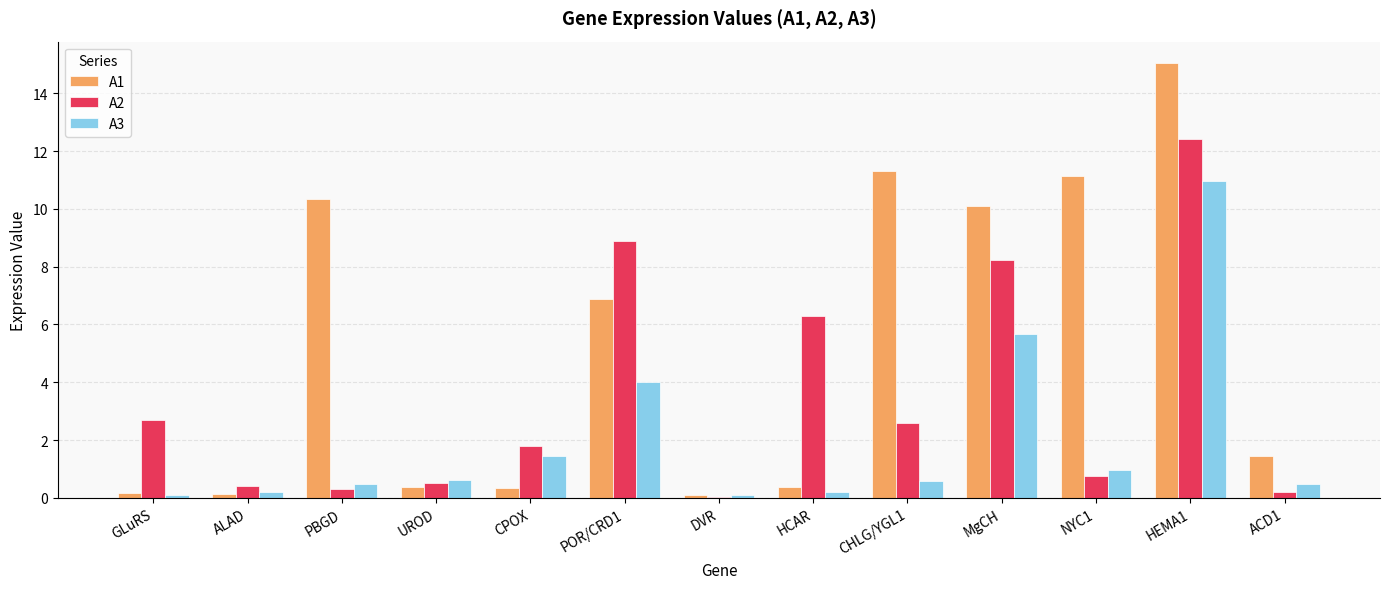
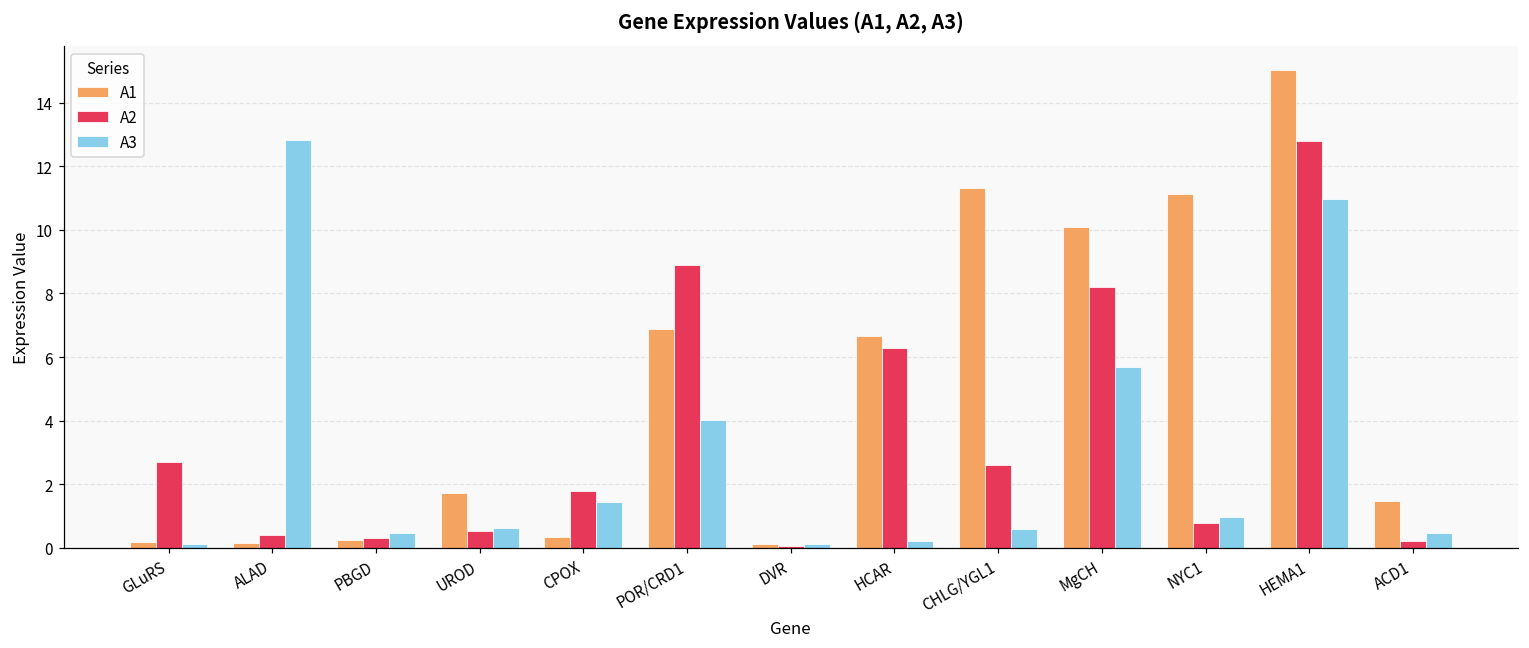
  {
    "A1": {
      "GLuRS": 0.2,
      "ALAD": 0.1,
-     "PBGD": 10.3,
-     "UROD": 0.4,
+     "PBGD": 0.3,
+     "UROD": 1.7,
      "CPOX": 0.3,
      "POR/CRD1": 6.9,
      "DVR": 0.1,
-     "HCAR": 0.4,
+     "HCAR": 6.7,
      "CHLG/YGL1": 11.3,
      "MgCH": 10.1,
      "NYC1": 11.1,
      "HEMA1": 15.0,
      "ACD1": 1.5
    },
    "A2": {
      "GLuRS": 2.7,
      "ALAD": 0.4,
      "PBGD": 0.3,
      "UROD": 0.5,
      "CPOX": 1.8,
      "POR/CRD1": 8.9,
      "HCAR": 6.3,
      "CHLG/YGL1": 2.6,
      "MgCH": 8.2,
      "NYC1": 0.8,
-     "HEMA1": 12.4,
+     "HEMA1": 12.8,
      "ACD1": 0.2
    },
    "A3": {
      "GLuRS": 0.1,
-     "ALAD": 0.2,
+     "ALAD": 12.8,
      "PBGD": 0.5,
      "UROD": 0.6,
      "CPOX": 1.5,
      "POR/CRD1": 4.0,
      "DVR": 0.1,
      "HCAR": 0.2,
      "CHLG/YGL1": 0.6,
      "MgCH": 5.7,
      "NYC1": 1.0,
      "HEMA1": 11.0,
      "ACD1": 0.5
    }
  }
